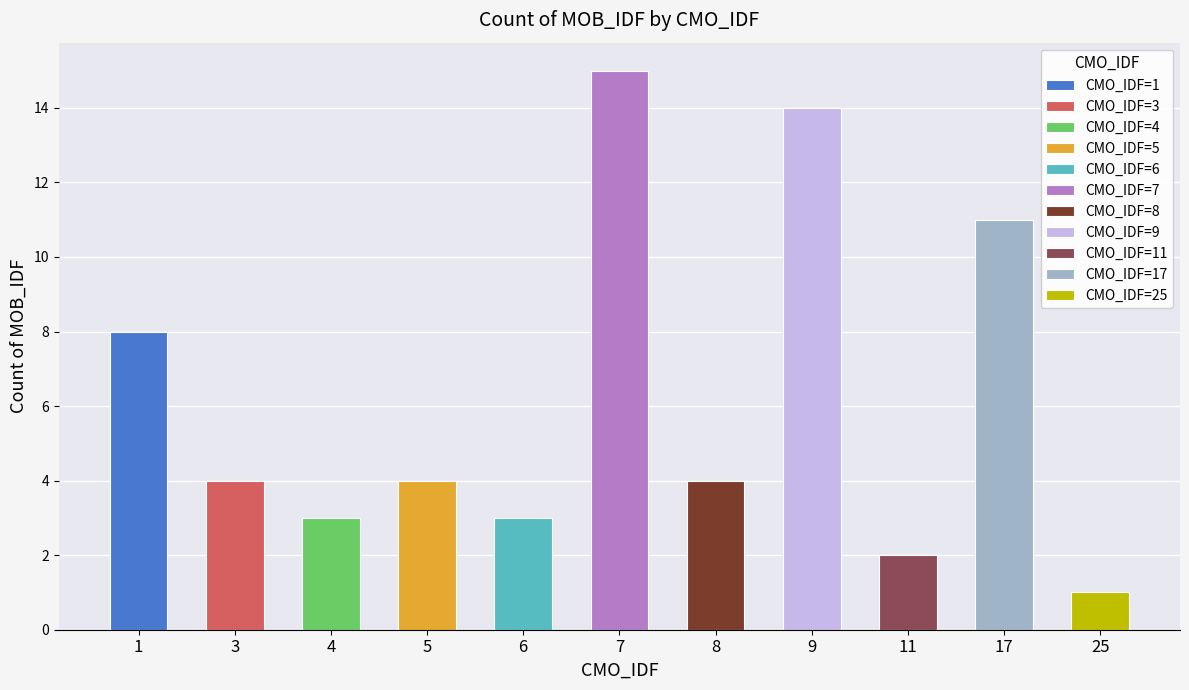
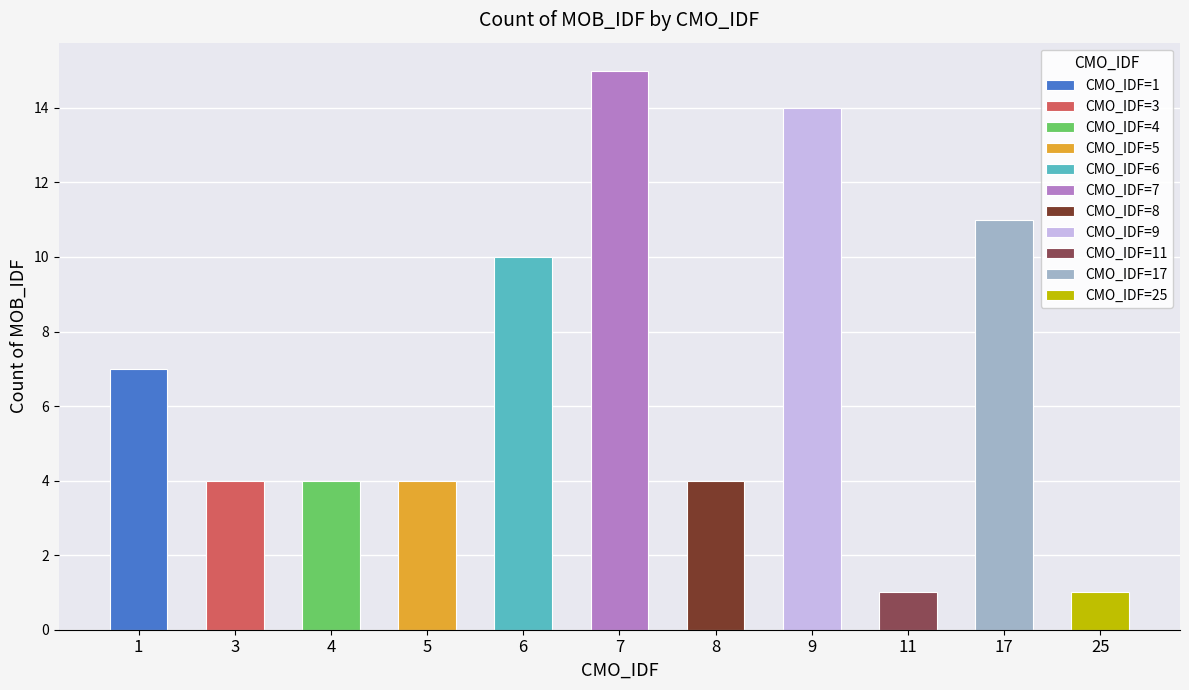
  {
-   "1": 8,
+   "1": 7,
    "3": 4,
-   "4": 3,
+   "4": 4,
    "5": 4,
-   "6": 3,
+   "6": 10,
    "7": 15,
    "8": 4,
    "9": 14,
-   "11": 2,
+   "11": 1,
    "17": 11,
    "25": 1
  }
